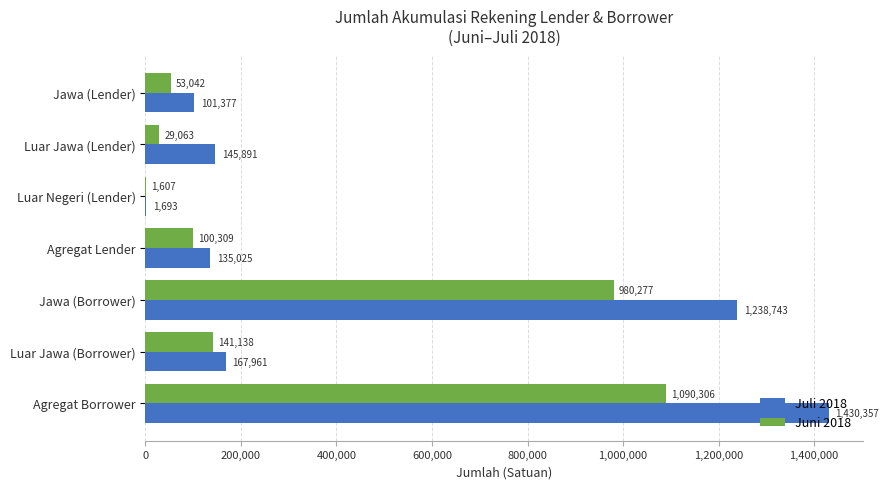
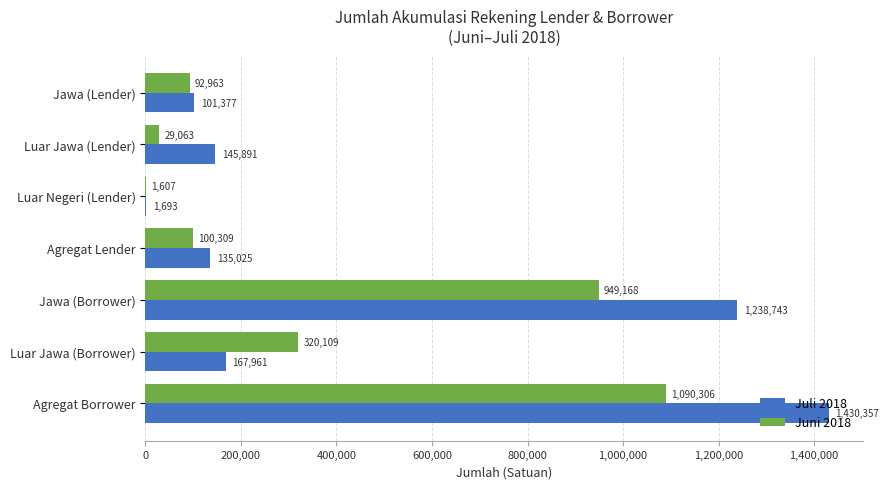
  {
    "Juli 2018": {
      "Jawa (Lender)": "101,377",
      "Luar Jawa (Lender)": "145,891",
      "Luar Negeri (Lender)": "1,693",
      "Agregat Lender": "135,025",
      "Jawa (Borrower)": "1,238,743",
      "Luar Jawa (Borrower)": "167,961",
      "Agregat Borrower": "1,430,357"
    },
    "Juni 2018": {
-     "Jawa (Lender)": "53,042",
+     "Jawa (Lender)": "92,963",
      "Luar Jawa (Lender)": "29,063",
      "Luar Negeri (Lender)": "1,607",
      "Agregat Lender": "100,309",
-     "Jawa (Borrower)": "980,277",
-     "Luar Jawa (Borrower)": "141,138",
+     "Jawa (Borrower)": "949,168",
+     "Luar Jawa (Borrower)": "320,109",
      "Agregat Borrower": "1,090,306"
    }
  }
